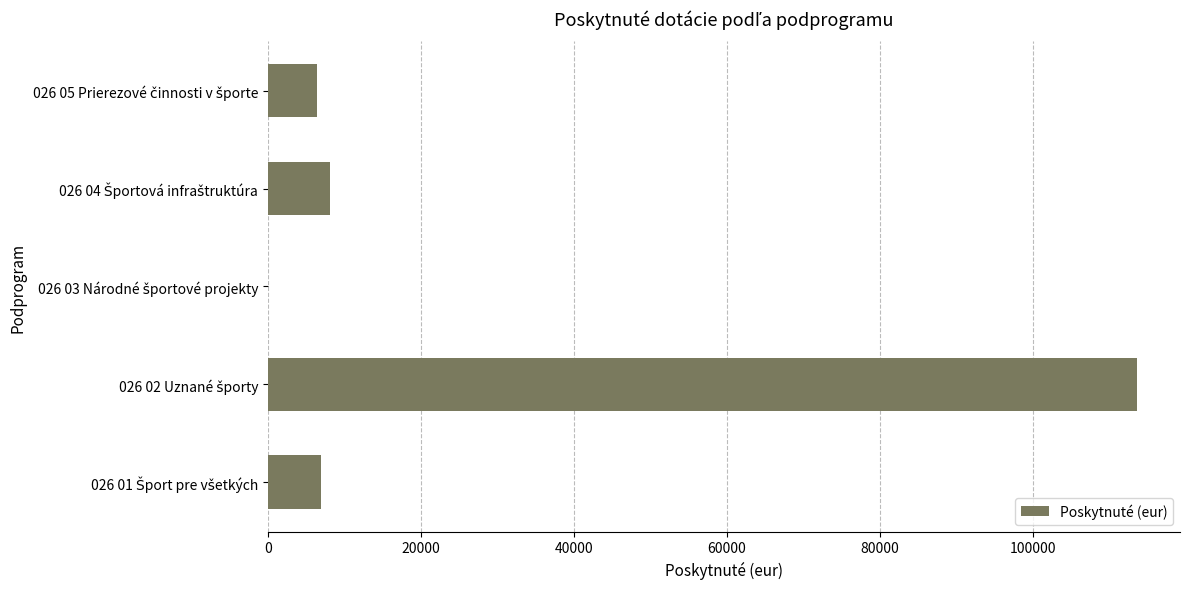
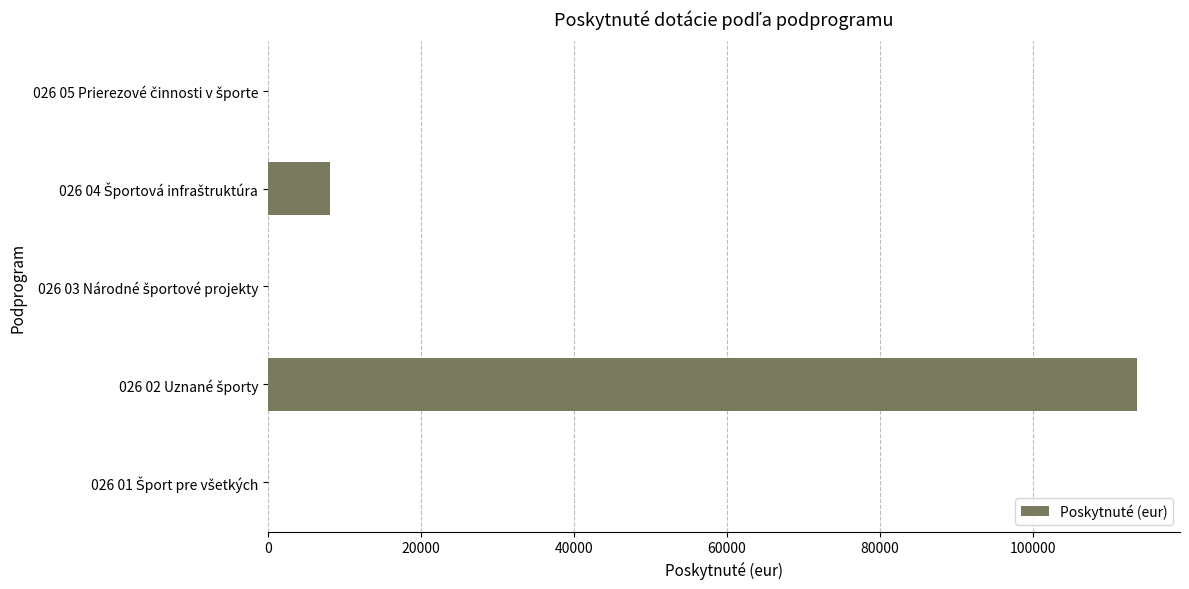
  {
-   "026 05 Prierezové činnosti v športe": 6000,
+   "026 05 Prierezové činnosti v športe": 0,
    "026 04 Športová infraštruktúra": 8000,
    "026 03 Národné športové projekty": 0,
    "026 02 Uznané športy": 113000,
-   "026 01 Šport pre všetkých": 7000
+   "026 01 Šport pre všetkých": 0
  }
